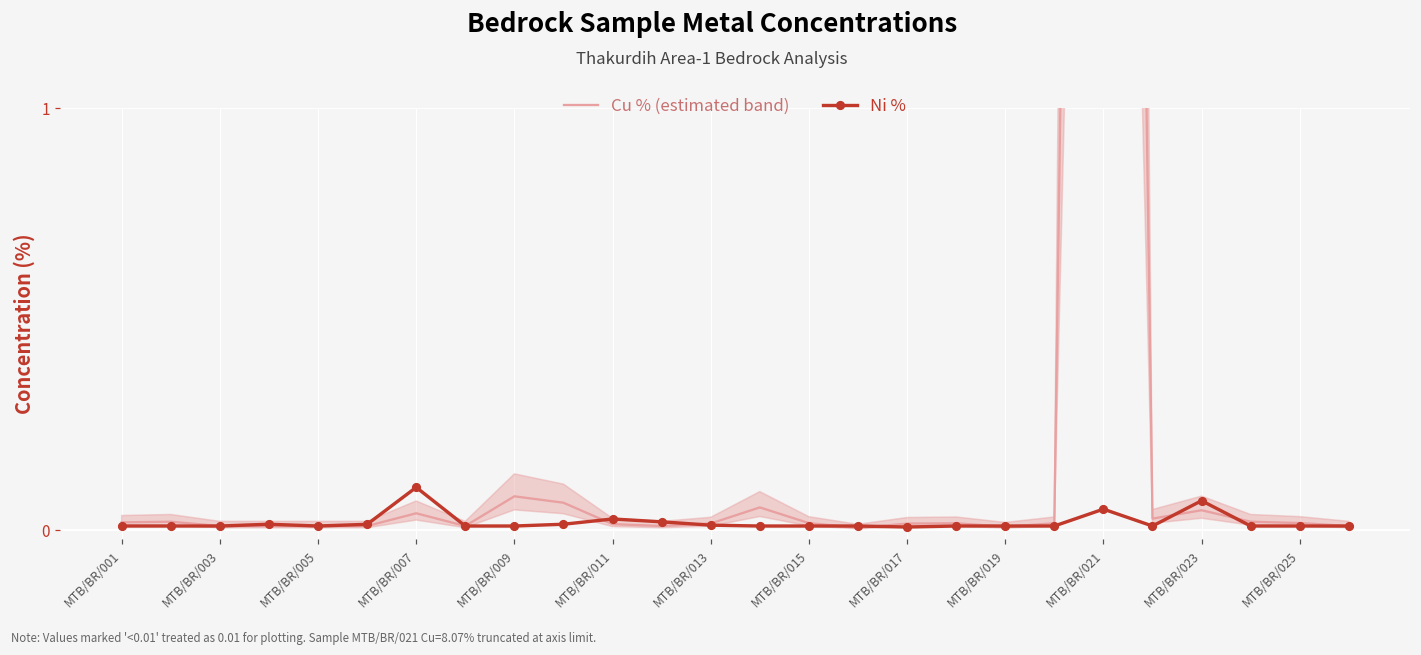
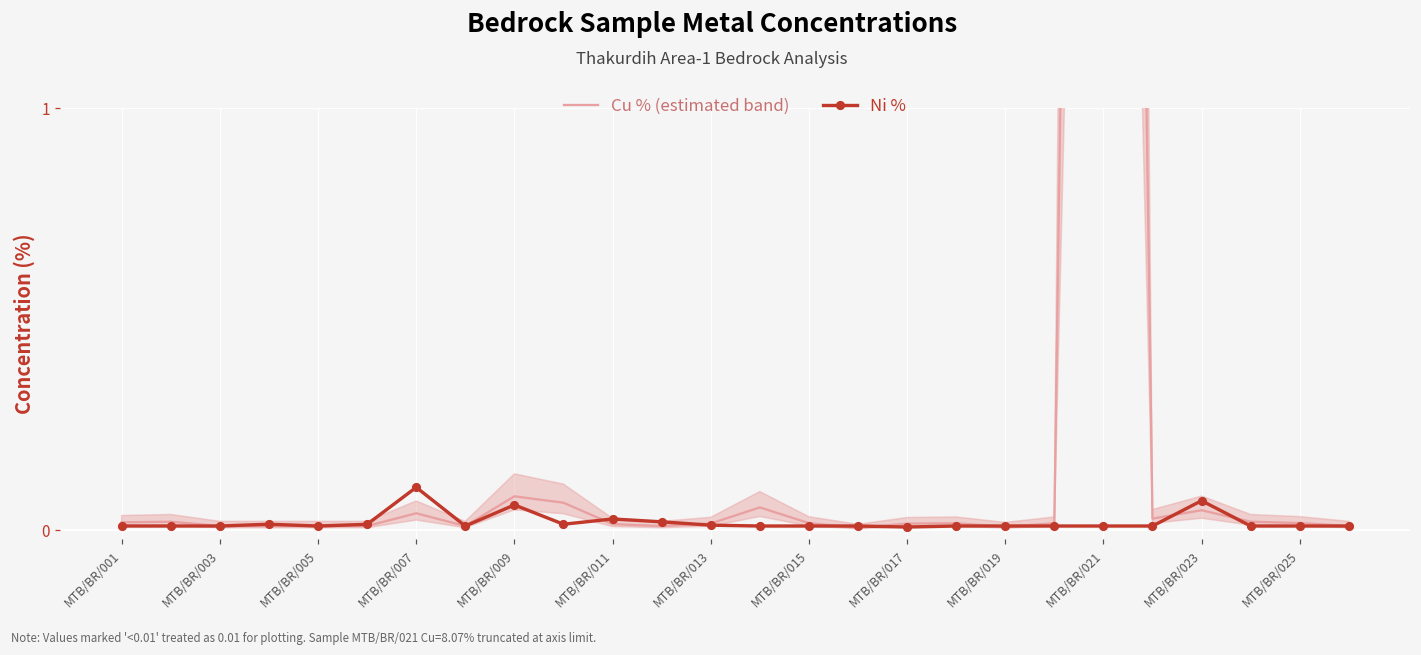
  {
    "Ni %": {
      "MTB/BR/001": 0.01,
      "MTB/BR/007": 0.10,
-     "MTB/BR/009": 0.01,
+     "MTB/BR/009": 0.06,
      "MTB/BR/015": 0.01,
      "MTB/BR/017": 0.01,
-     "MTB/BR/021": 0.05,
+     "MTB/BR/021": 0.01,
      "MTB/BR/023": 0.07,
      "MTB/BR/025": 0.01
    }
  }
